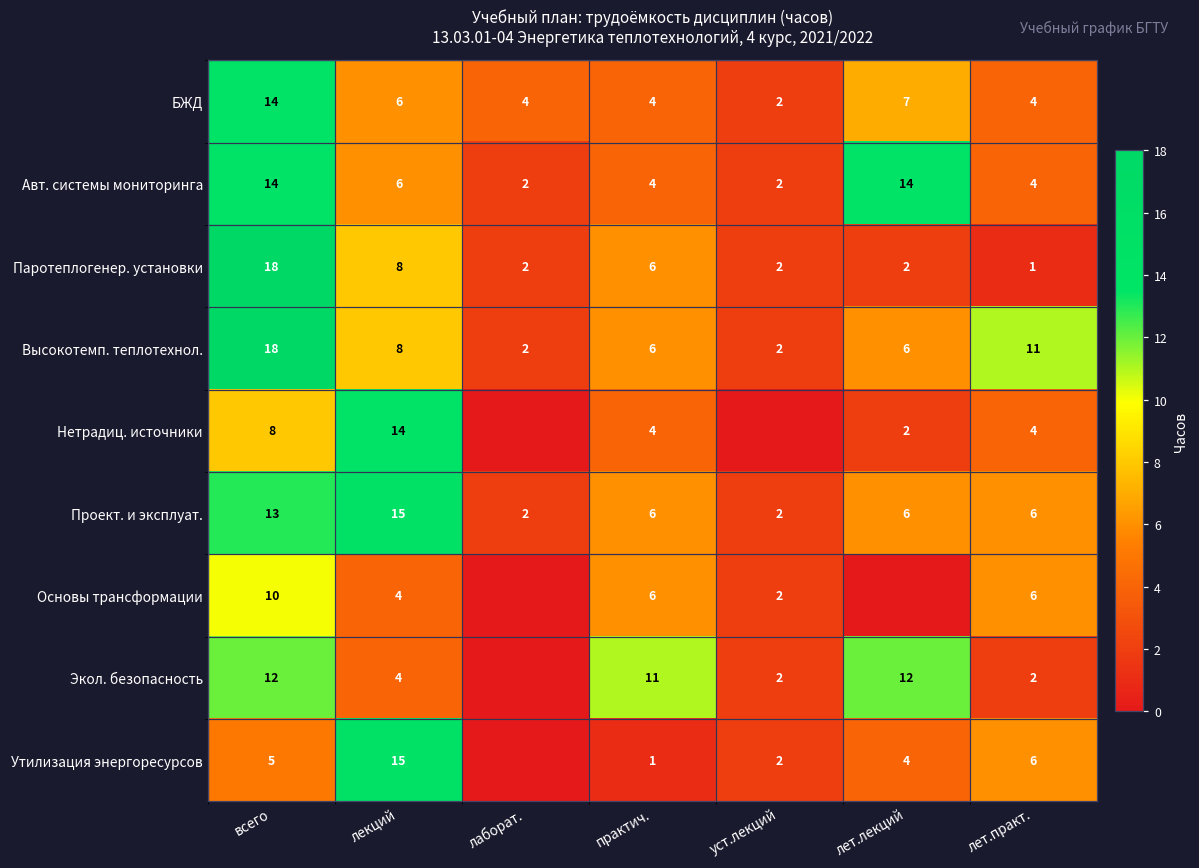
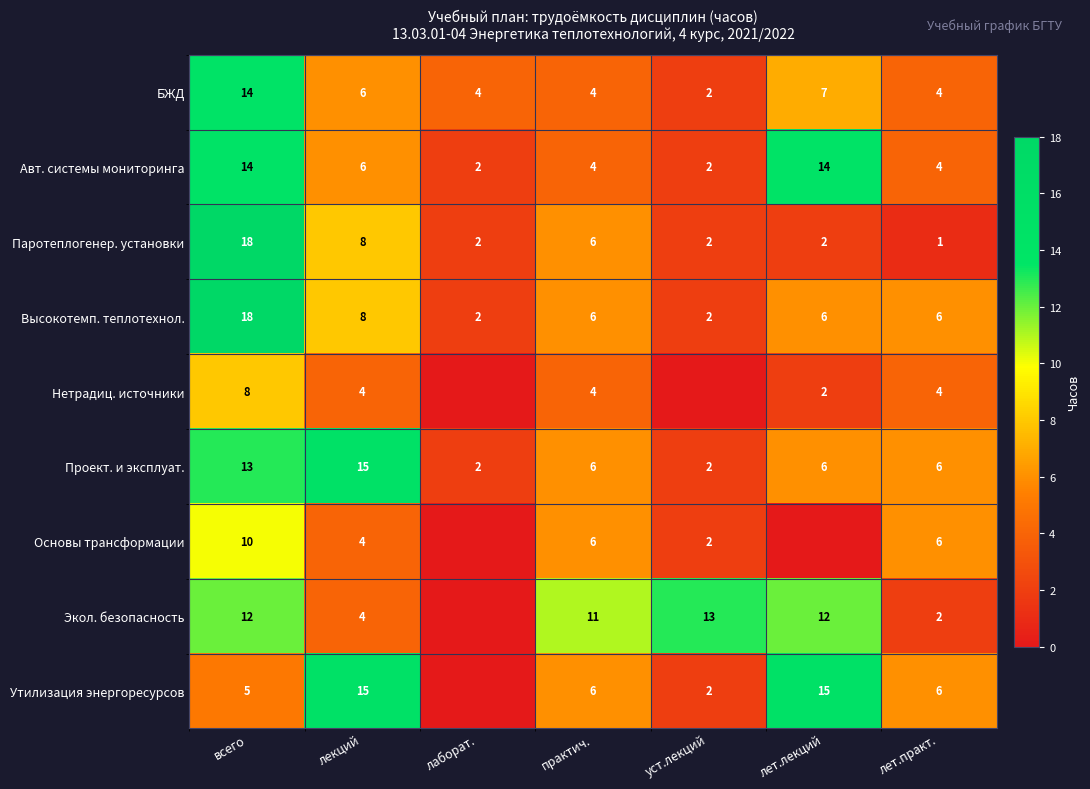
  {
    "БЖД": {
      "всего": 14,
      "лекций": 6,
      "лаборат.": 4,
      "практич.": 4,
      "уст.лекций": 2,
      "лет.лекций": 7,
      "лет.практ.": 4
    },
    "Авт. системы мониторинга": {
      "всего": 14,
      "лекций": 6,
      "лаборат.": 2,
      "практич.": 4,
      "уст.лекций": 2,
      "лет.лекций": 14,
      "лет.практ.": 4
    },
    "Паротеплогенер. установки": {
      "всего": 18,
      "лекций": 8,
      "лаборат.": 2,
      "практич.": 6,
      "уст.лекций": 2,
      "лет.лекций": 2,
      "лет.практ.": 1
    },
    "Высокотемп. теплотехнол.": {
      "всего": 18,
      "лекций": 8,
      "лаборат.": 2,
      "практич.": 6,
      "уст.лекций": 2,
      "лет.лекций": 6,
-     "лет.практ.": 11
+     "лет.практ.": 6
    },
    "Нетрадиц. источники": {
      "всего": 8,
-     "лекций": 14,
+     "лекций": 4,
      "практич.": 4,
      "лет.лекций": 2,
      "лет.практ.": 4
    },
    "Проект. и эксплуат.": {
      "всего": 13,
      "лекций": 15,
      "лаборат.": 2,
      "практич.": 6,
      "уст.лекций": 2,
      "лет.лекций": 6,
      "лет.практ.": 6
    },
    "Основы трансформации": {
      "всего": 10,
      "лекций": 4,
      "практич.": 6,
      "уст.лекций": 2,
      "лет.практ.": 6
    },
    "Экол. безопасность": {
      "всего": 12,
      "лекций": 4,
      "практич.": 11,
-     "уст.лекций": 2,
+     "уст.лекций": 13,
      "лет.лекций": 12,
      "лет.практ.": 2
    },
    "Утилизация энергоресурсов": {
      "всего": 5,
      "лекций": 15,
-     "практич.": 1,
+     "практич.": 6,
      "уст.лекций": 2,
-     "лет.лекций": 4,
+     "лет.лекций": 15,
      "лет.практ.": 6
    }
  }
